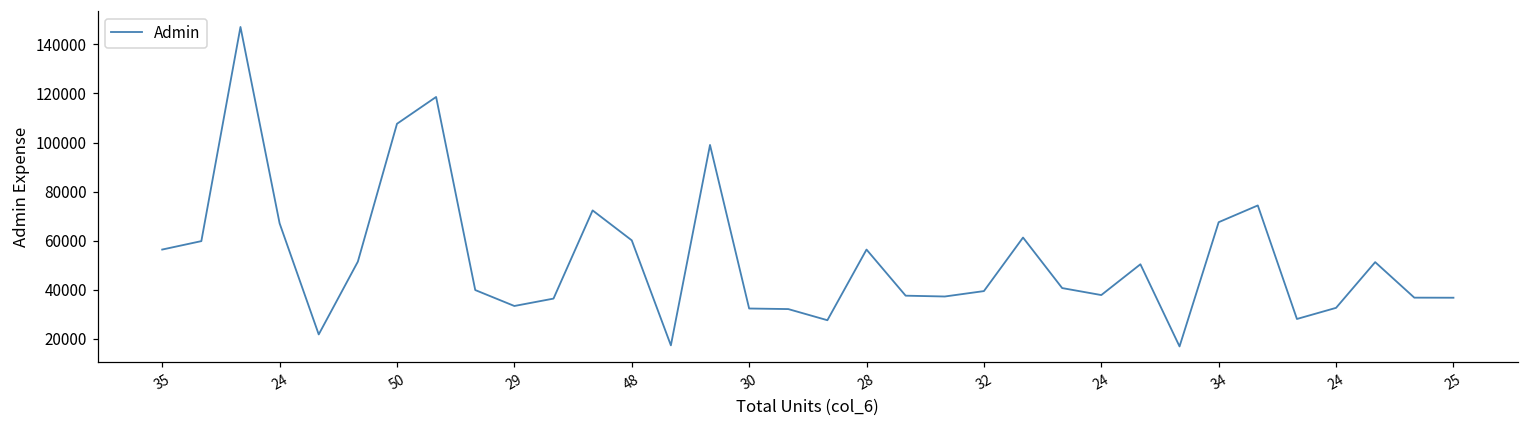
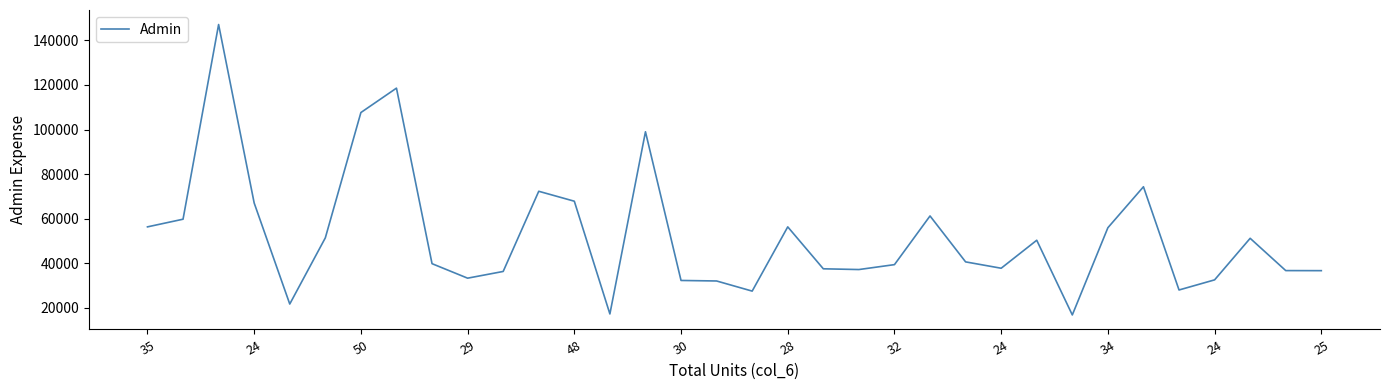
  {
    "35": 56000,
    "50": 108000,
-   "48": 60000,
+   "48": 68000,
    "30": 32000,
-   "34": 68000
+   "34": 56000
  }
